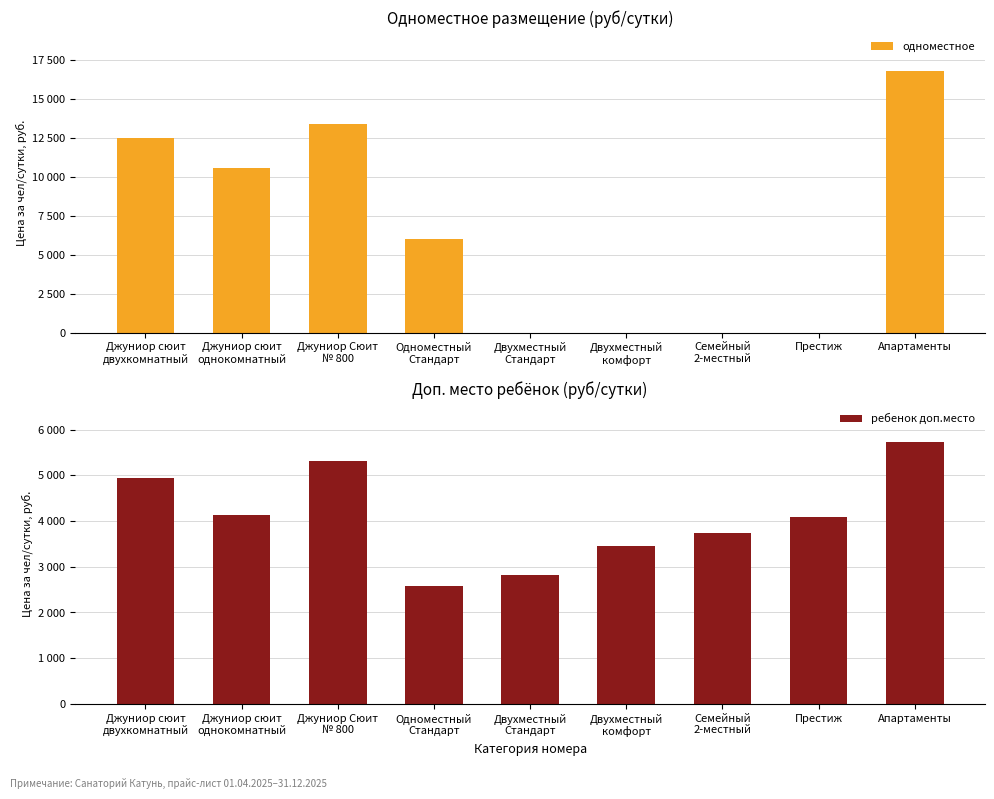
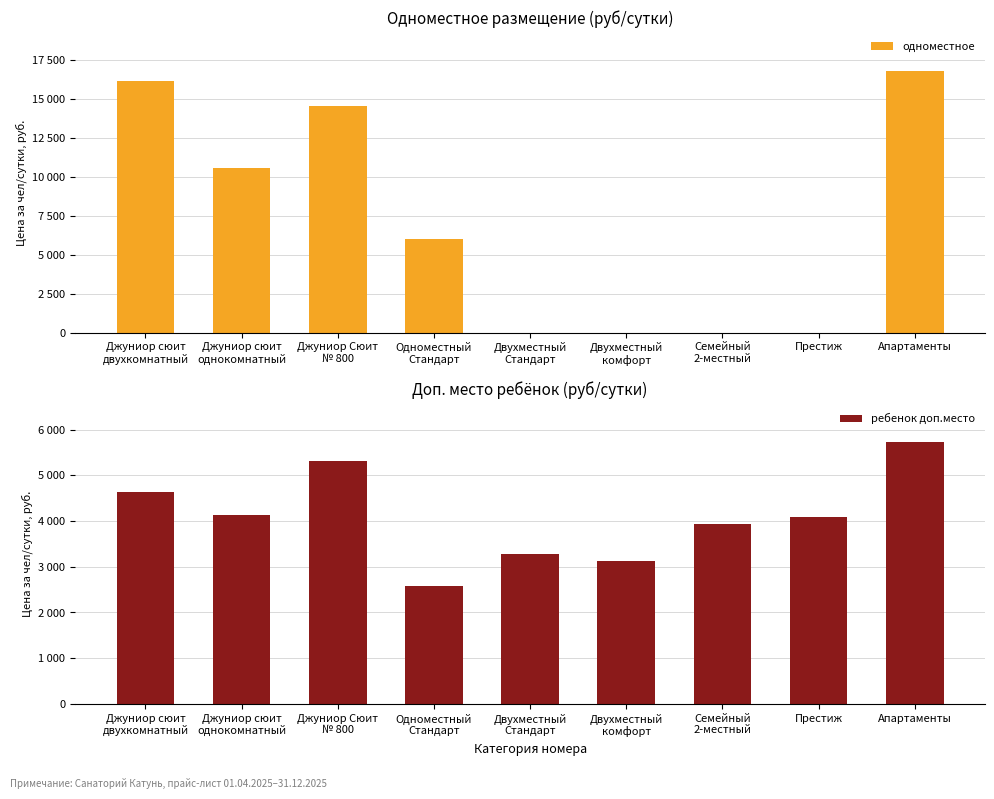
  {
    "Одноместное размещение (руб/сутки)": {
-     "Джуниор сюит двухкомнатный": 12500,
+     "Джуниор сюит двухкомнатный": 16200,
      "Джуниор сюит однокомнатный": 10600,
-     "Джуниор Сюит № 800": 13400,
+     "Джуниор Сюит № 800": 14600,
      "Одноместный Стандарт": 6000,
      "Двухместный Стандарт": 0,
      "Двухместный комфорт": 0,
      "Семейный 2-местный": 0,
      "Престиж": 0,
      "Апартаменты": 16800
    },
    "Доп. место ребёнок (руб/сутки)": {
-     "Джуниор сюит двухкомнатный": 4900,
+     "Джуниор сюит двухкомнатный": 4600,
      "Джуниор сюит однокомнатный": 4100,
      "Джуниор Сюит № 800": 5300,
      "Одноместный Стандарт": 2600,
-     "Двухместный Стандарт": 2800,
-     "Двухместный комфорт": 3500,
-     "Семейный 2-местный": 3700,
+     "Двухместный Стандарт": 3300,
+     "Двухместный комфорт": 3100,
+     "Семейный 2-местный": 3900,
      "Престиж": 4100,
      "Апартаменты": 5700
    }
  }
